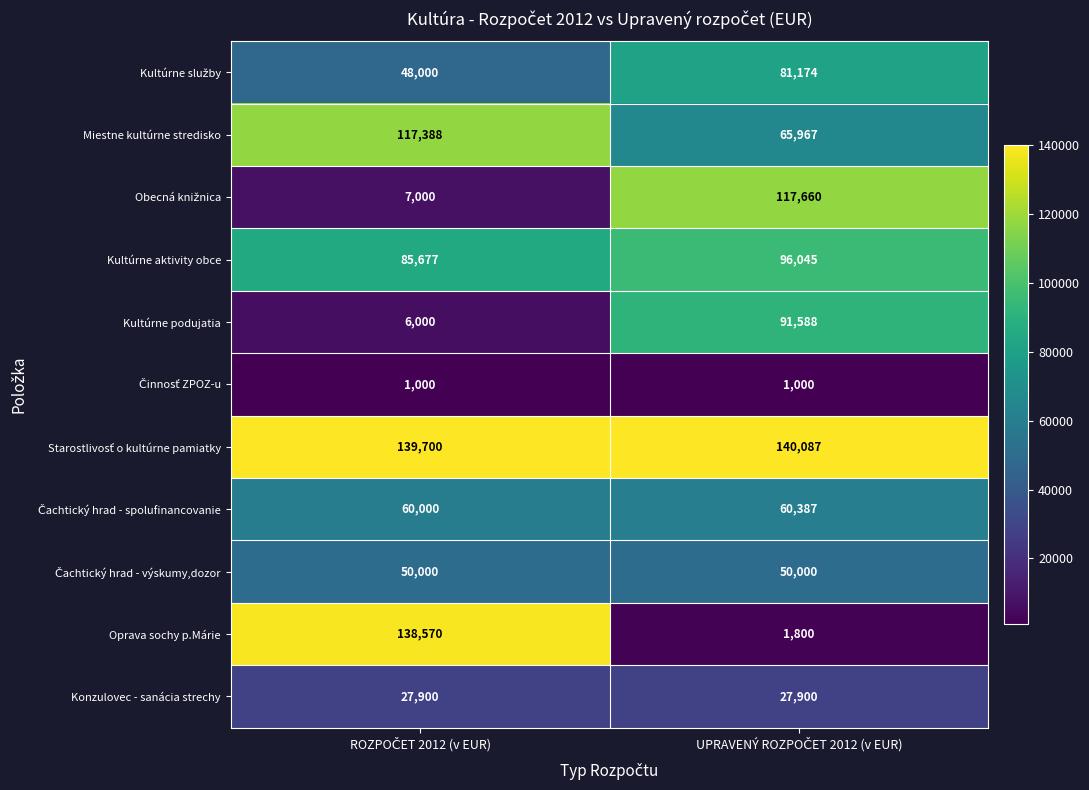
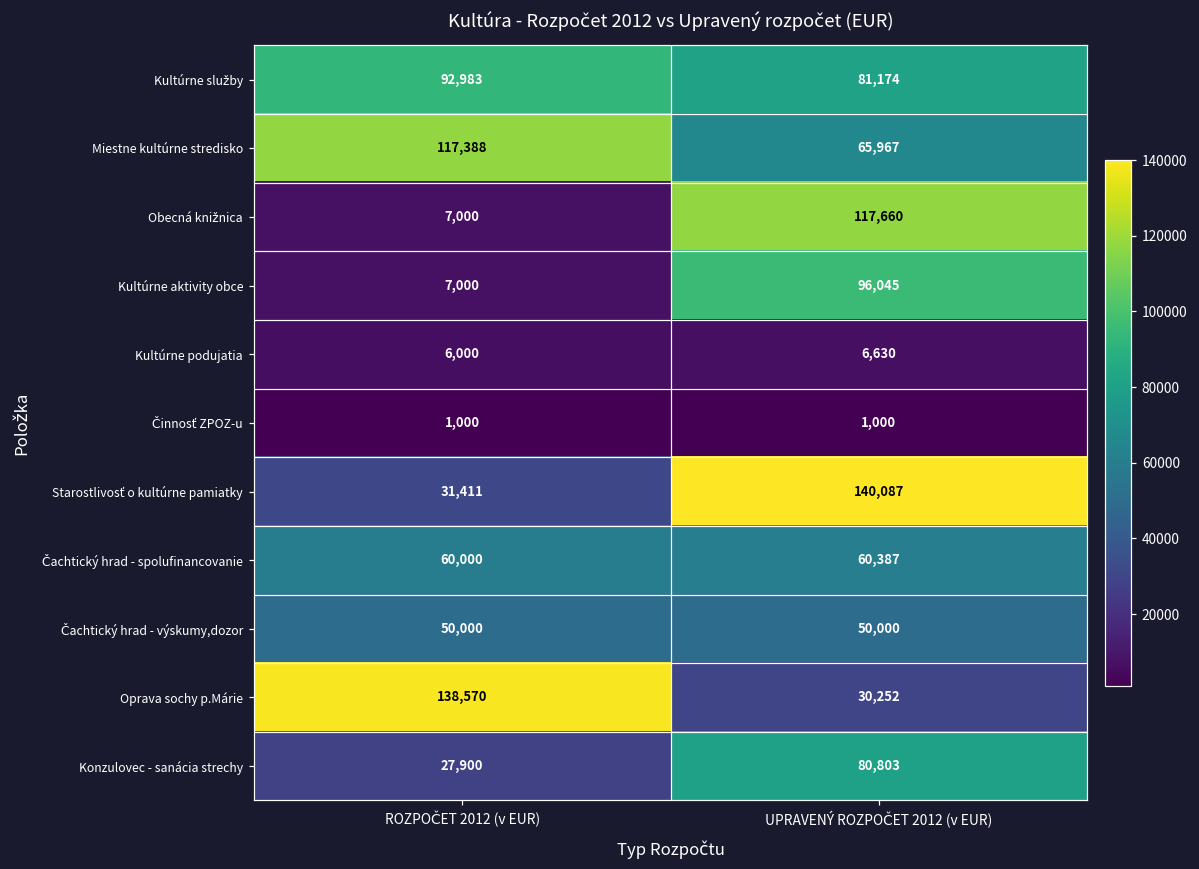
  {
    "Kultúrne služby": {
-     "ROZPOČET 2012 (v EUR)": "48,000",
+     "ROZPOČET 2012 (v EUR)": "92,983",
      "UPRAVENÝ ROZPOČET 2012 (v EUR)": "81,174"
    },
    "Miestne kultúrne stredisko": {
      "ROZPOČET 2012 (v EUR)": "117,388",
      "UPRAVENÝ ROZPOČET 2012 (v EUR)": "65,967"
    },
    "Obecná knižnica": {
      "ROZPOČET 2012 (v EUR)": "7,000",
      "UPRAVENÝ ROZPOČET 2012 (v EUR)": "117,660"
    },
    "Kultúrne aktivity obce": {
-     "ROZPOČET 2012 (v EUR)": "85,677",
+     "ROZPOČET 2012 (v EUR)": "7,000",
      "UPRAVENÝ ROZPOČET 2012 (v EUR)": "96,045"
    },
    "Kultúrne podujatia": {
      "ROZPOČET 2012 (v EUR)": "6,000",
-     "UPRAVENÝ ROZPOČET 2012 (v EUR)": "91,588"
+     "UPRAVENÝ ROZPOČET 2012 (v EUR)": "6,630"
    },
    "Činnosť ZPOZ-u": {
      "ROZPOČET 2012 (v EUR)": "1,000",
      "UPRAVENÝ ROZPOČET 2012 (v EUR)": "1,000"
    },
    "Starostlivosť o kultúrne pamiatky": {
-     "ROZPOČET 2012 (v EUR)": "139,700",
+     "ROZPOČET 2012 (v EUR)": "31,411",
      "UPRAVENÝ ROZPOČET 2012 (v EUR)": "140,087"
    },
    "Čachtický hrad - spolufinancovanie": {
      "ROZPOČET 2012 (v EUR)": "60,000",
      "UPRAVENÝ ROZPOČET 2012 (v EUR)": "60,387"
    },
    "Čachtický hrad - výskumy,dozor": {
      "ROZPOČET 2012 (v EUR)": "50,000",
      "UPRAVENÝ ROZPOČET 2012 (v EUR)": "50,000"
    },
    "Oprava sochy p.Márie": {
      "ROZPOČET 2012 (v EUR)": "138,570",
-     "UPRAVENÝ ROZPOČET 2012 (v EUR)": "1,800"
+     "UPRAVENÝ ROZPOČET 2012 (v EUR)": "30,252"
    },
    "Konzulovec - sanácia strechy": {
      "ROZPOČET 2012 (v EUR)": "27,900",
-     "UPRAVENÝ ROZPOČET 2012 (v EUR)": "27,900"
+     "UPRAVENÝ ROZPOČET 2012 (v EUR)": "80,803"
    }
  }
